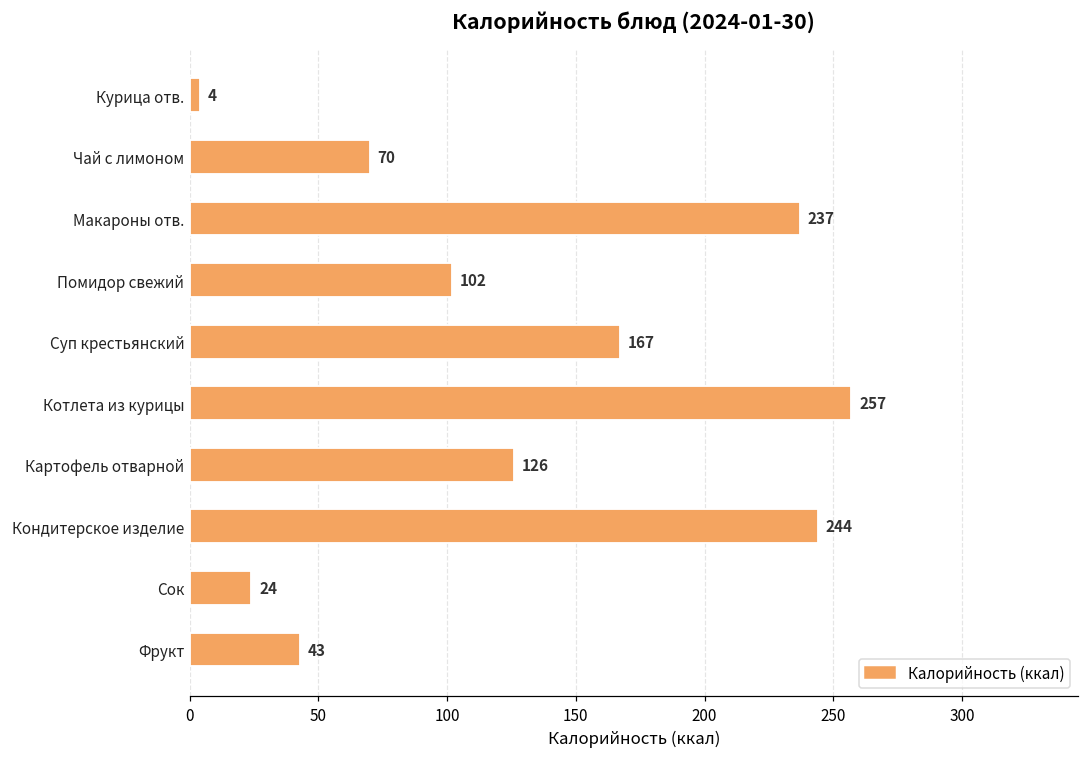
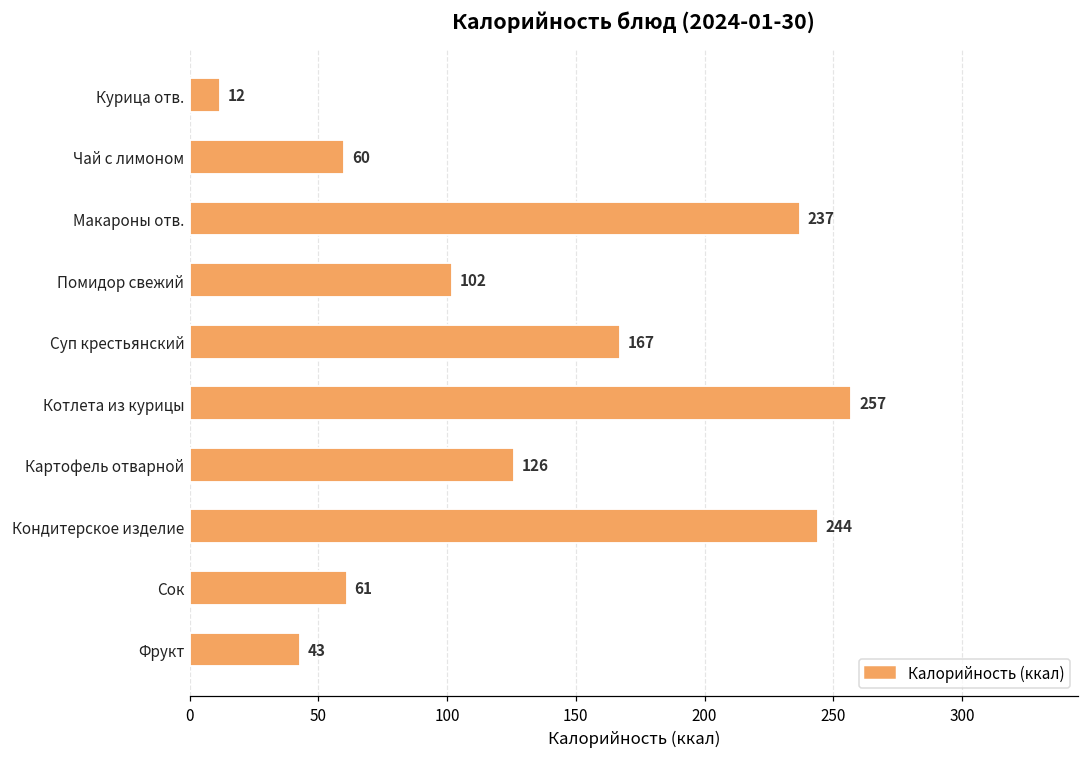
  {
-   "Курица отв.": 4,
-   "Чай с лимоном": 70,
+   "Курица отв.": 12,
+   "Чай с лимоном": 60,
    "Макароны отв.": 237,
    "Помидор свежий": 102,
    "Суп крестьянский": 167,
    "Котлета из курицы": 257,
    "Картофель отварной": 126,
    "Кондитерское изделие": 244,
-   "Сок": 24,
+   "Сок": 61,
    "Фрукт": 43
  }
